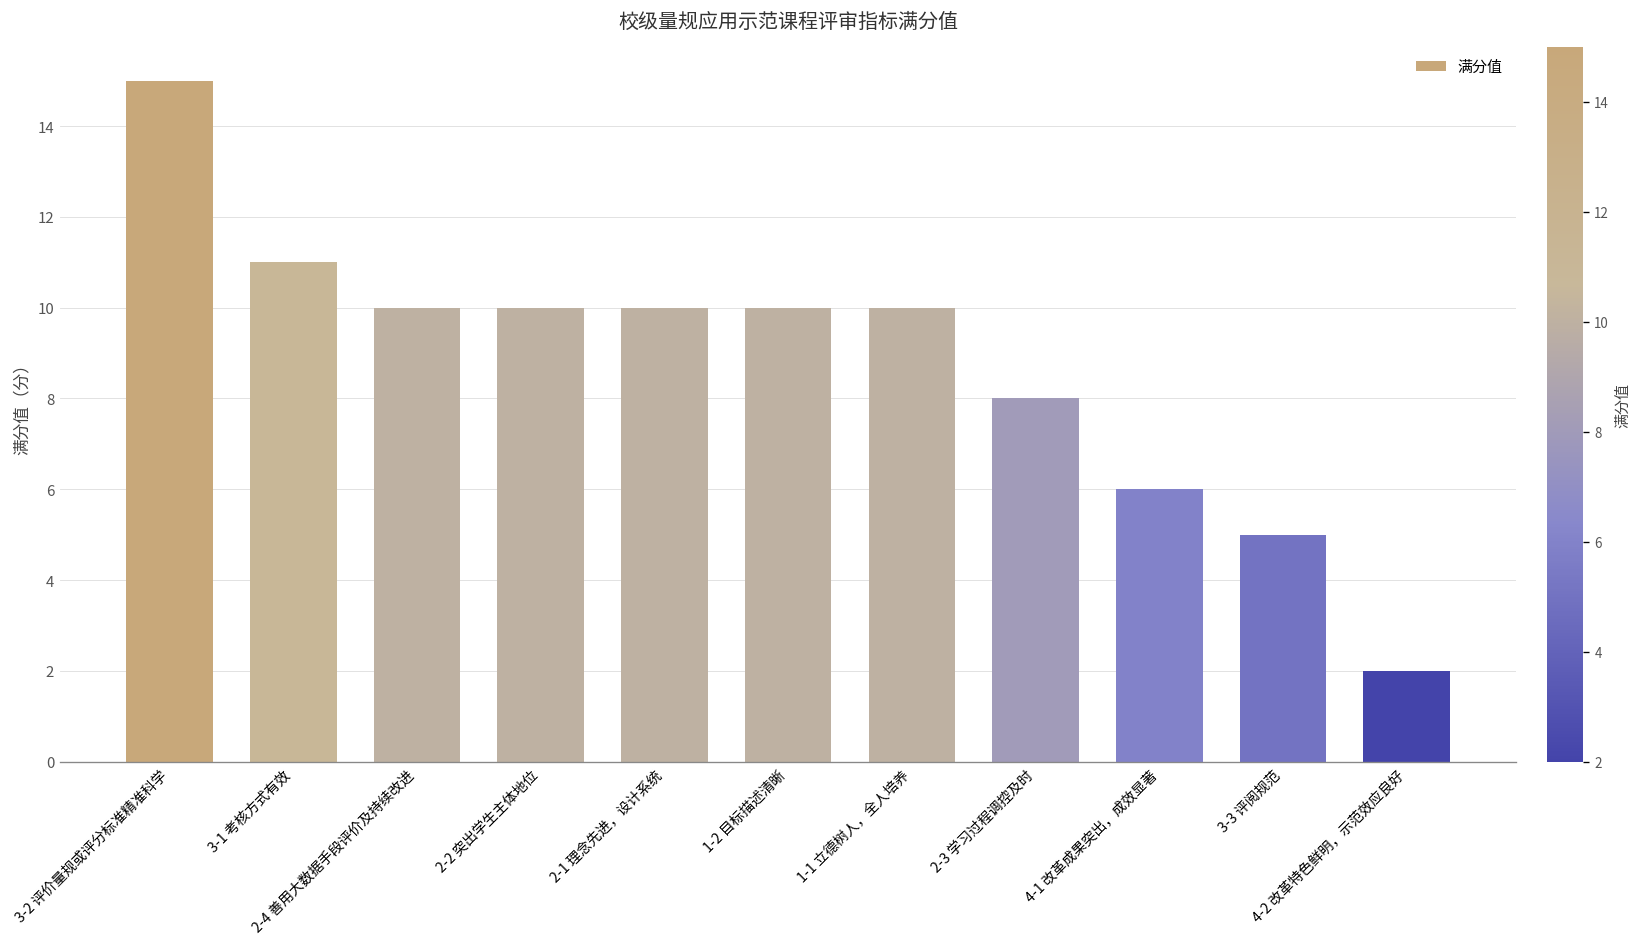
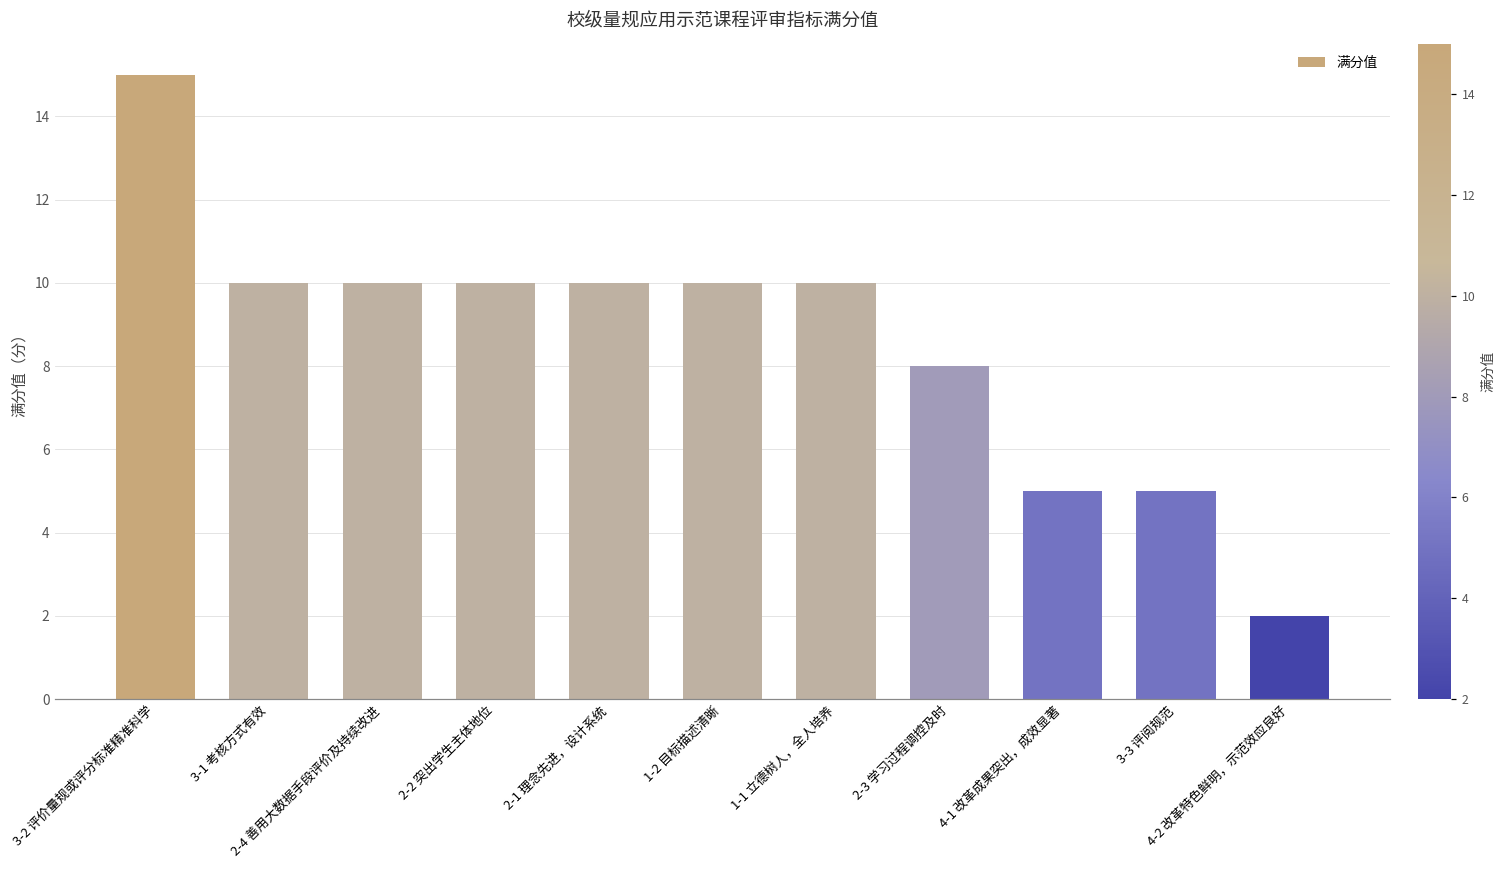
  {
    "3-2 评价量规或评分标准精准科学": 15,
-   "3-1 考核方式有效": 11,
+   "3-1 考核方式有效": 10,
    "2-4 善用大数据手段评价及持续改进": 10,
    "2-2 突出学生主体地位": 10,
    "2-1 理念先进，设计系统": 10,
    "1-2 目标描述清晰": 10,
    "1-1 立德树人，全人培养": 10,
    "2-3 学习过程调控及时": 8,
-   "4-1 改革成果突出，成效显著": 6,
+   "4-1 改革成果突出，成效显著": 5,
    "3-3 评阅规范": 5,
    "4-2 改革特色鲜明，示范效应良好": 2
  }
